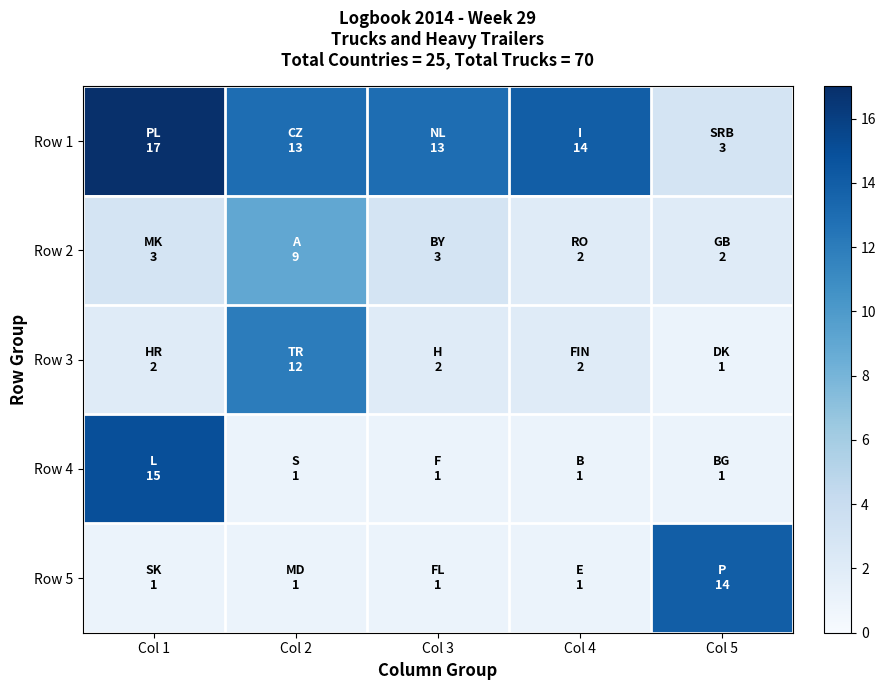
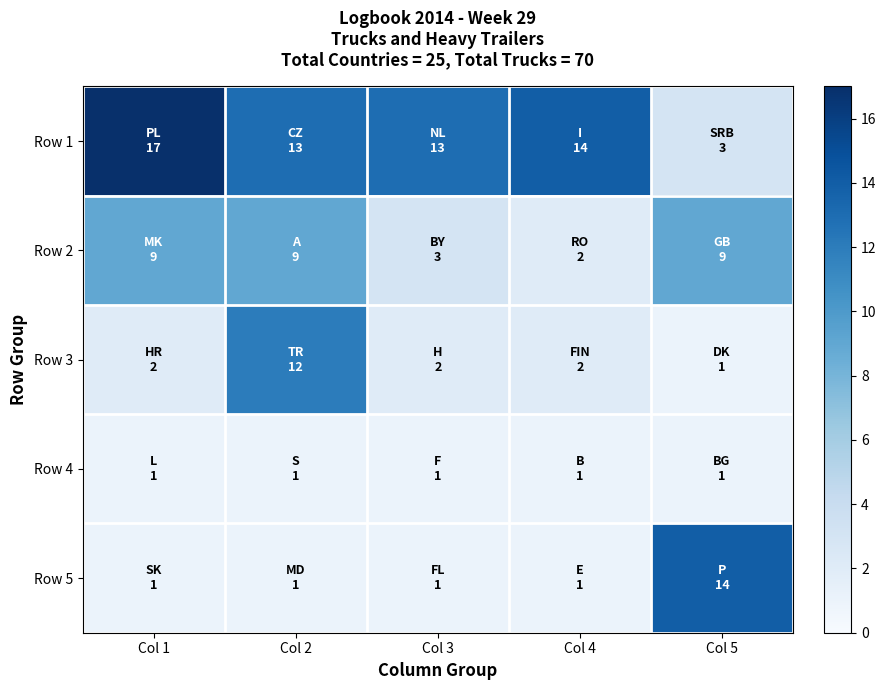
  {
    "Row 1": {
      "Col 1": 17,
      "Col 2": 13,
      "Col 3": 13,
      "Col 4": 14,
      "Col 5": 3
    },
    "Row 2": {
-     "Col 1": 3,
+     "Col 1": 9,
      "Col 2": 9,
      "Col 3": 3,
      "Col 4": 2,
-     "Col 5": 2
+     "Col 5": 9
    },
    "Row 3": {
      "Col 1": 2,
      "Col 2": 12,
      "Col 3": 2,
      "Col 4": 2,
      "Col 5": 1
    },
    "Row 4": {
-     "Col 1": 15,
+     "Col 1": 1,
      "Col 2": 1,
      "Col 3": 1,
      "Col 4": 1,
      "Col 5": 1
    },
    "Row 5": {
      "Col 1": 1,
      "Col 2": 1,
      "Col 3": 1,
      "Col 4": 1,
      "Col 5": 14
    }
  }
